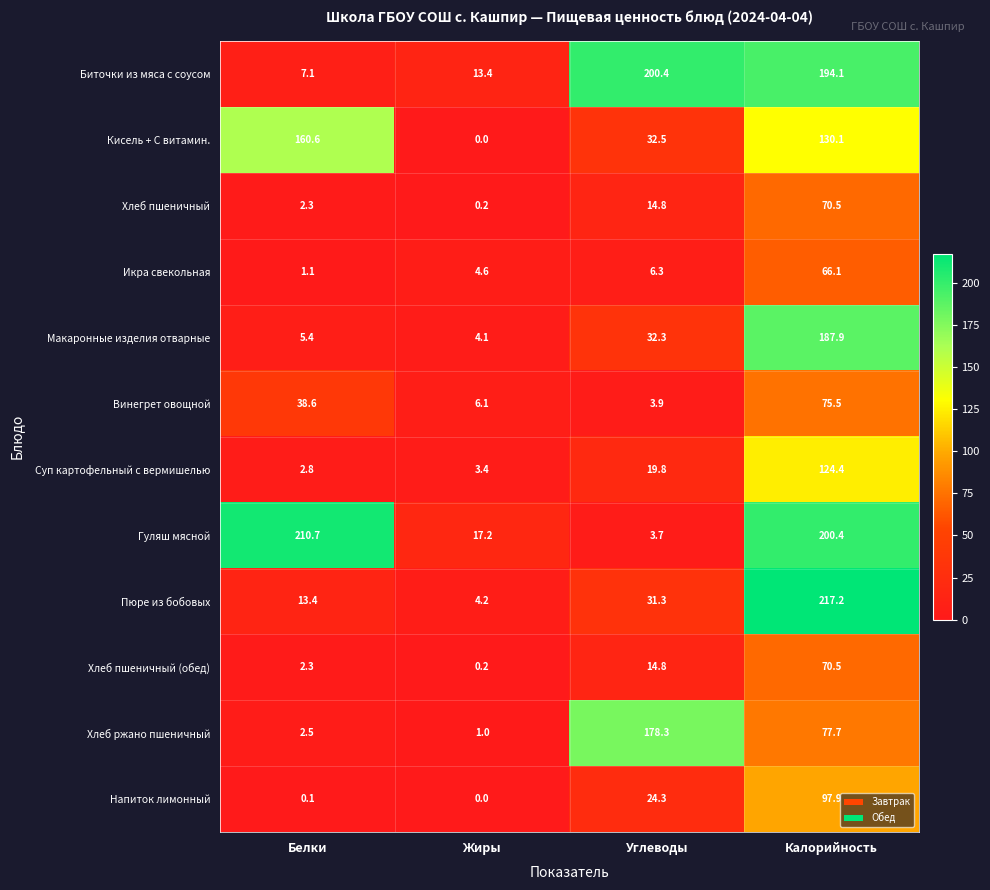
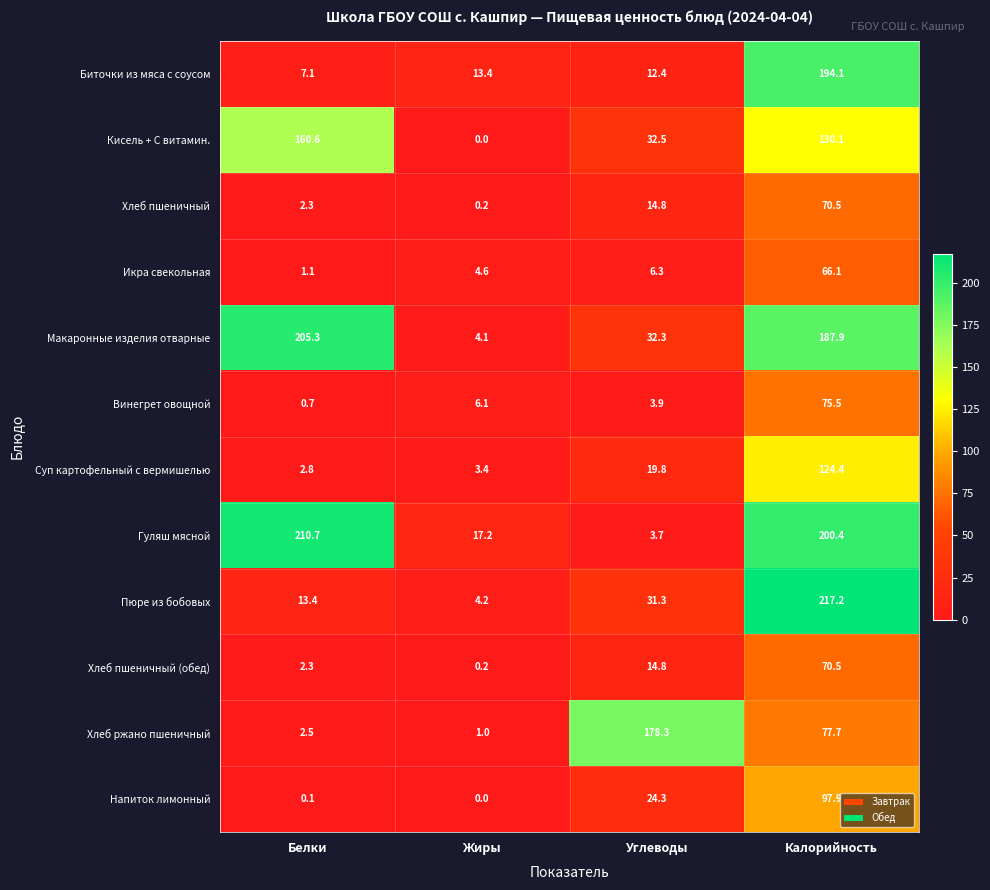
  {
    "Биточки из мяса с соусом": {
      "Белки": 7.1,
      "Жиры": 13.4,
-     "Углеводы": 200.4,
+     "Углеводы": 12.4,
      "Калорийность": 194.1
    },
    "Кисель + С витамин.": {
      "Белки": 160.6,
      "Жиры": 0.0,
      "Углеводы": 32.5,
      "Калорийность": 130.1
    },
    "Хлеб пшеничный": {
      "Белки": 2.3,
      "Жиры": 0.2,
      "Углеводы": 14.8,
      "Калорийность": 70.5
    },
    "Икра свекольная": {
      "Белки": 1.1,
      "Жиры": 4.6,
      "Углеводы": 6.3,
      "Калорийность": 66.1
    },
    "Макаронные изделия отварные": {
-     "Белки": 5.4,
+     "Белки": 205.3,
      "Жиры": 4.1,
      "Углеводы": 32.3,
      "Калорийность": 187.9
    },
    "Винегрет овощной": {
-     "Белки": 38.6,
+     "Белки": 0.7,
      "Жиры": 6.1,
      "Углеводы": 3.9,
      "Калорийность": 75.5
    },
    "Суп картофельный с вермишелью": {
      "Белки": 2.8,
      "Жиры": 3.4,
      "Углеводы": 19.8,
      "Калорийность": 124.4
    },
    "Гуляш мясной": {
      "Белки": 210.7,
      "Жиры": 17.2,
      "Углеводы": 3.7,
      "Калорийность": 200.4
    },
    "Пюре из бобовых": {
      "Белки": 13.4,
      "Жиры": 4.2,
      "Углеводы": 31.3,
      "Калорийность": 217.2
    },
    "Хлеб пшеничный (обед)": {
      "Белки": 2.3,
      "Жиры": 0.2,
      "Углеводы": 14.8,
      "Калорийность": 70.5
    },
    "Хлеб ржано пшеничный": {
      "Белки": 2.5,
      "Жиры": 1.0,
      "Углеводы": 178.3,
      "Калорийность": 77.7
    },
    "Напиток лимонный": {
      "Белки": 0.1,
      "Жиры": 0.0,
      "Углеводы": 24.3
    }
  }
